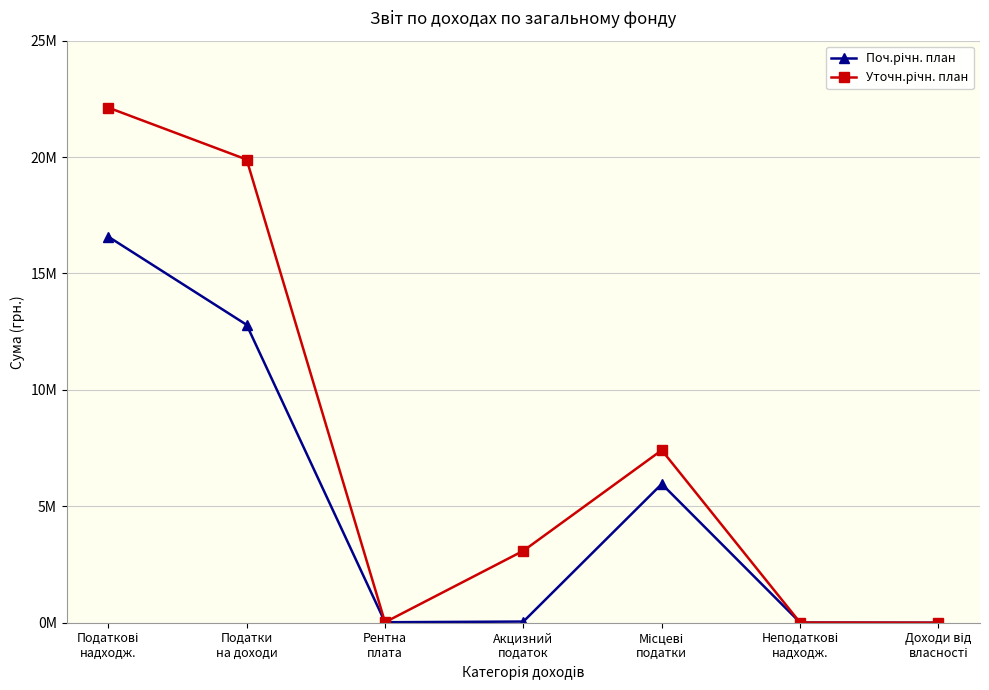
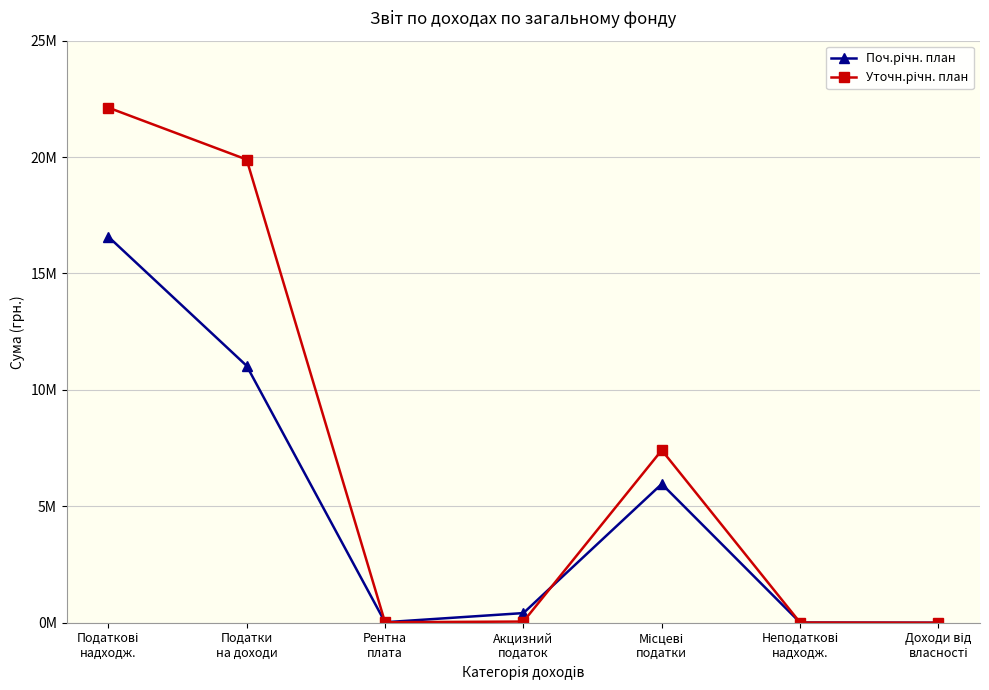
  {
    "Поч.річн. план": {
      "Податкові надходж.": 16600000,
-     "Податки на доходи": 12800000,
-     "Акцизний податок": 100000,
+     "Податки на доходи": 11000000,
+     "Акцизний податок": 400000,
      "Місцеві податки": 6000000
    },
    "Уточн.річн. план": {
      "Податкові надходж.": 22100000,
      "Податки на доходи": 19900000,
-     "Акцизний податок": 3100000,
+     "Акцизний податок": 100000,
      "Місцеві податки": 7400000
    }
  }
